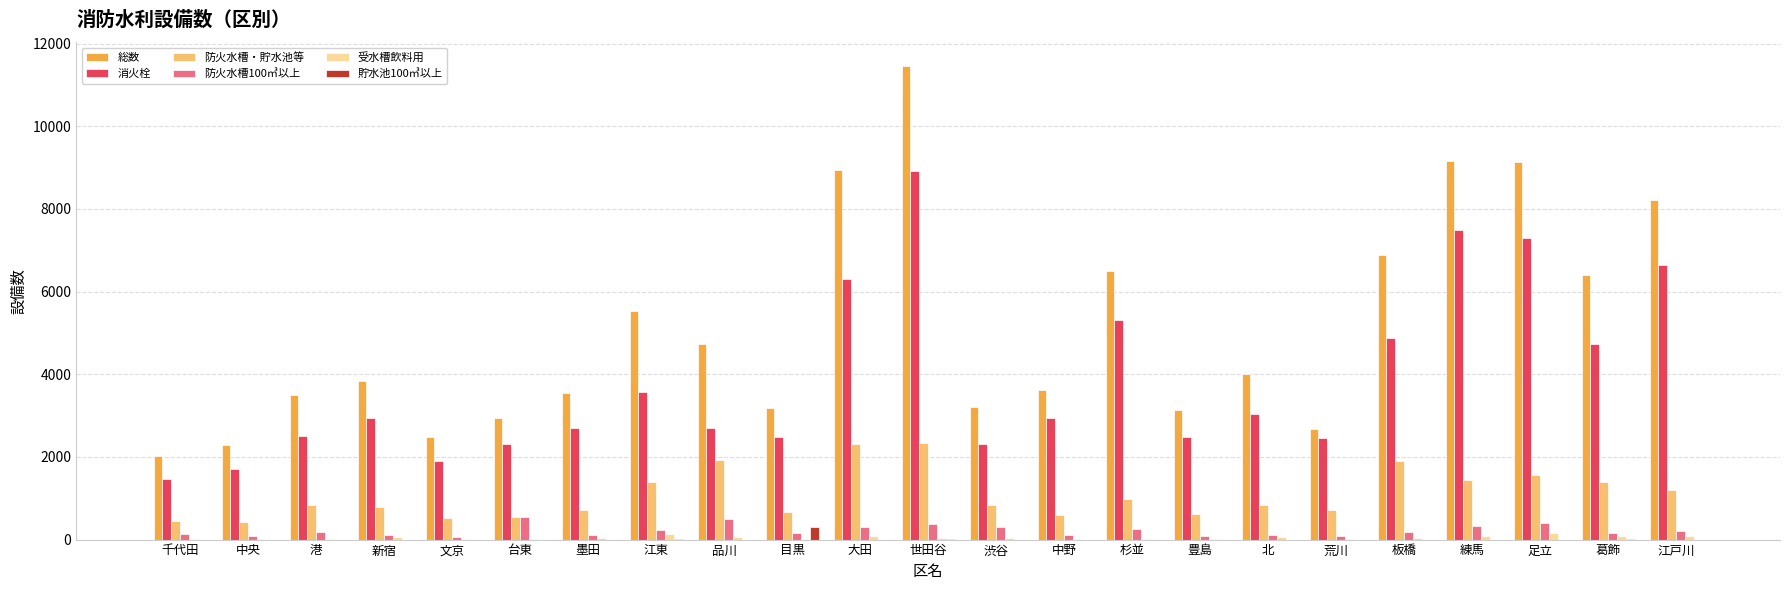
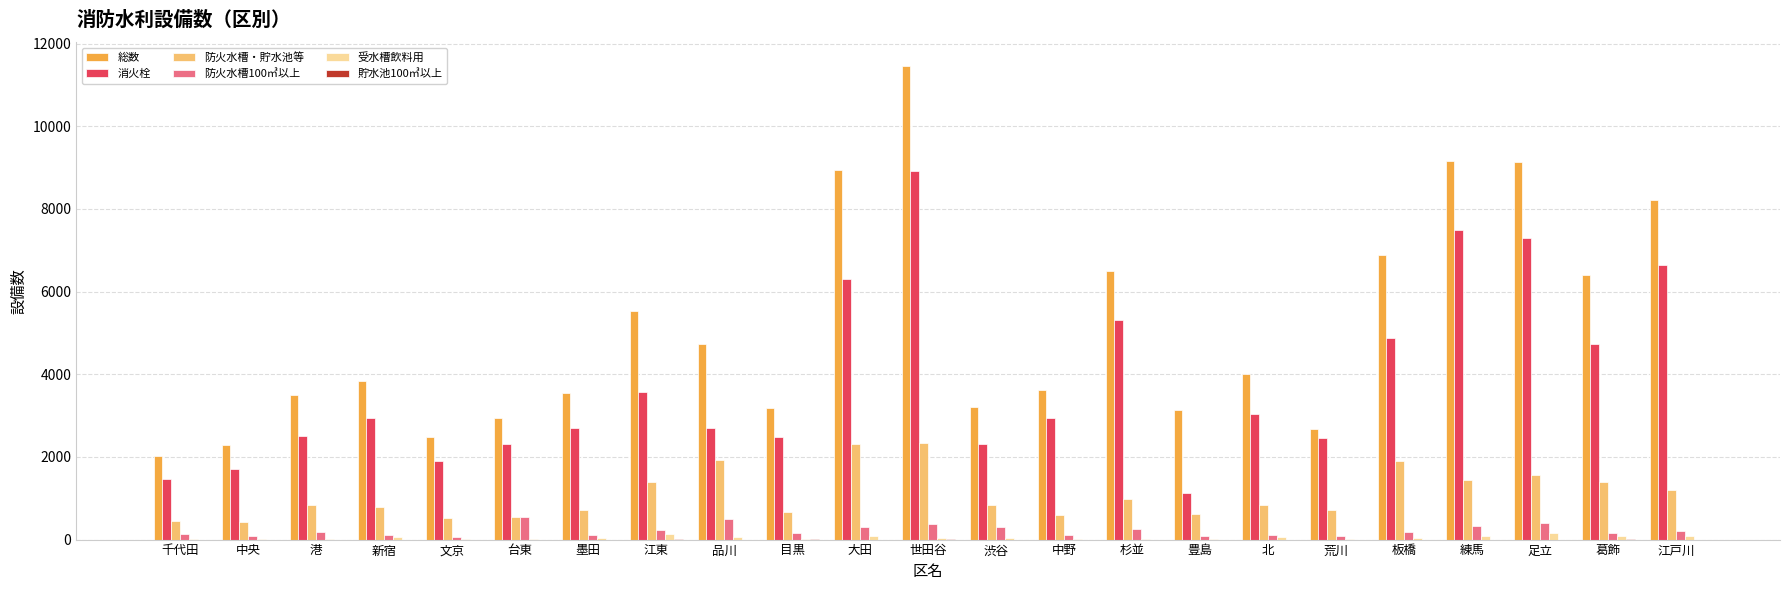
  {
    "消火栓": {
      "千代田": 1500,
      "中央": 1700,
      "港": 2500,
      "新宿": 2900,
      "文京": 1900,
      "台東": 2300,
      "墨田": 2700,
      "江東": 3600,
      "品川": 2700,
      "目黒": 2500,
      "大田": 6300,
      "世田谷": 8900,
      "渋谷": 2300,
      "中野": 2900,
      "杉並": 5300,
-     "豊島": 2500,
+     "豊島": 1100,
      "北": 3000,
      "荒川": 2500,
      "板橋": 4900,
      "練馬": 7500,
      "足立": 7300,
      "葛飾": 4700,
      "江戸川": 6600
    },
    "防火水槽100㎥以上": {
      "千代田": 100,
      "中央": 100,
      "港": 200,
      "新宿": 100,
      "台東": 600,
      "墨田": 100,
      "江東": 200,
      "品川": 500,
      "目黒": 100,
      "大田": 300,
      "世田谷": 400,
      "渋谷": 300,
      "中野": 100,
      "杉並": 200,
      "豊島": 100,
      "北": 100,
      "荒川": 100,
      "板橋": 200,
      "練馬": 300,
      "足立": 400,
      "葛飾": 200,
      "江戸川": 200
    },
    "貯水池100㎥以上": {
      "千代田": 0,
-     "目黒": 300,
+     "目黒": 0,
      "渋谷": 0,
      "中野": 0,
      "豊島": 0,
      "荒川": 0,
      "練馬": 0
    }
  }
